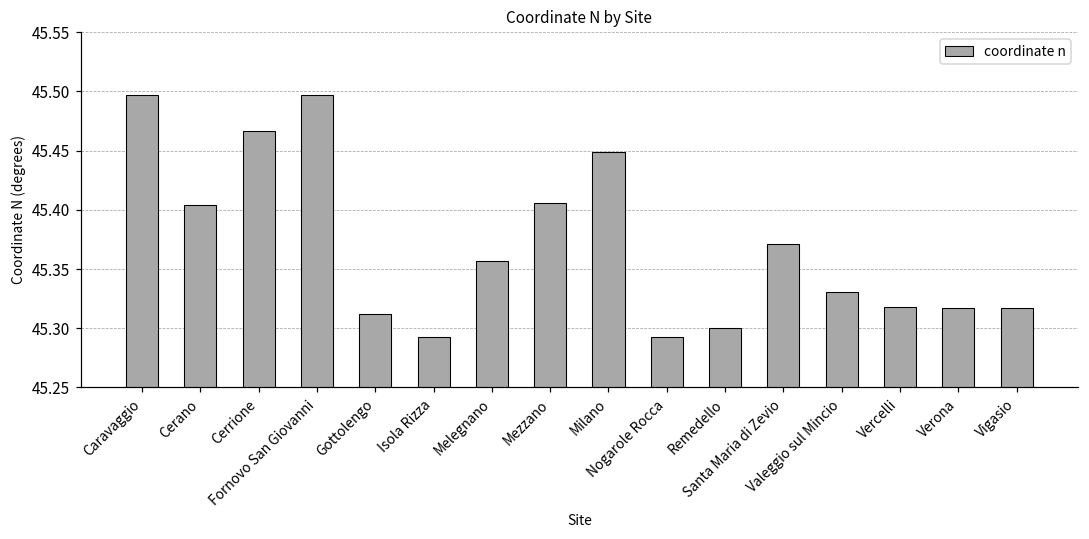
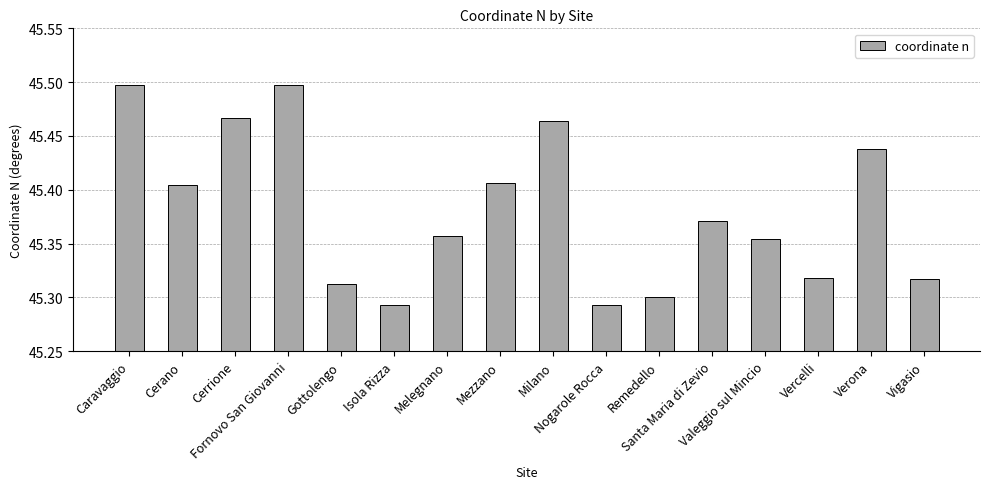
  {
    "Caravaggio": 45.497,
    "Cerano": 45.404,
    "Cerrione": 45.467,
    "Fornovo San Giovanni": 45.497,
    "Gottolengo": 45.312,
    "Isola Rizza": 45.293,
    "Melegnano": 45.357,
    "Mezzano": 45.406,
-   "Milano": 45.449,
+   "Milano": 45.464,
    "Nogarole Rocca": 45.293,
    "Remedello": 45.300,
    "Santa Maria di Zevio": 45.371,
-   "Valeggio sul Mincio": 45.331,
+   "Valeggio sul Mincio": 45.354,
    "Vercelli": 45.318,
-   "Verona": 45.317,
+   "Verona": 45.438,
    "Vigasio": 45.317
  }
